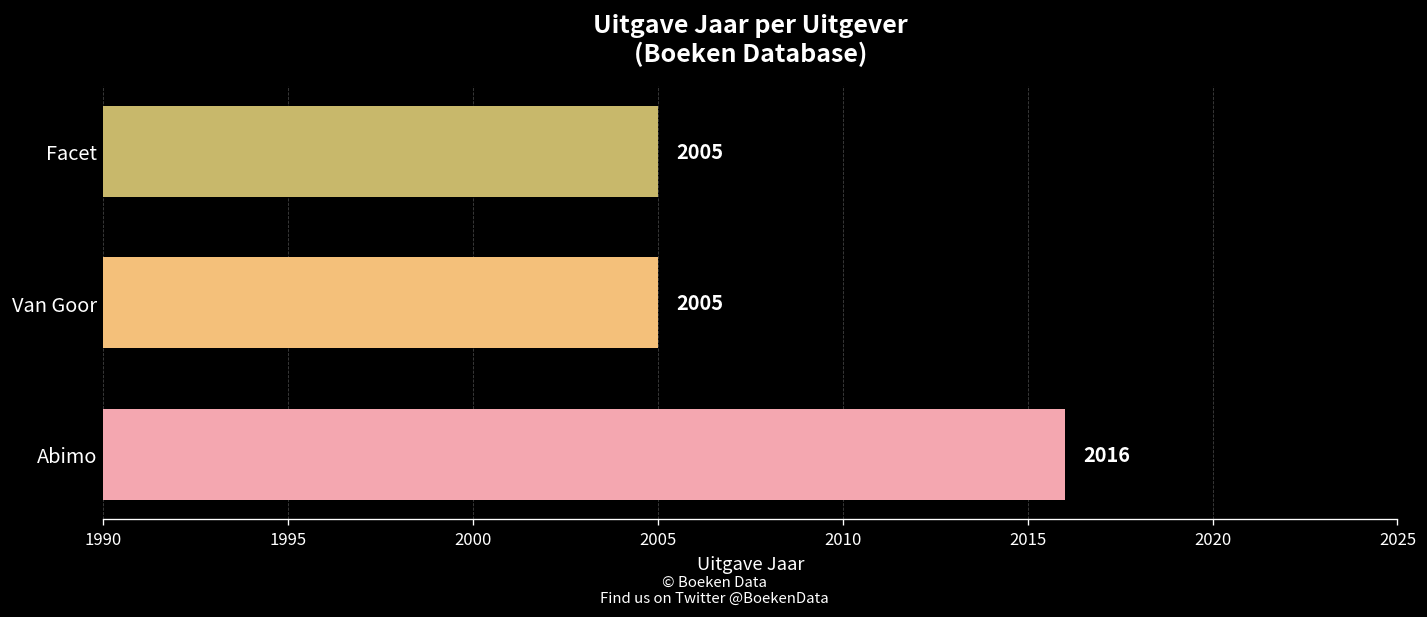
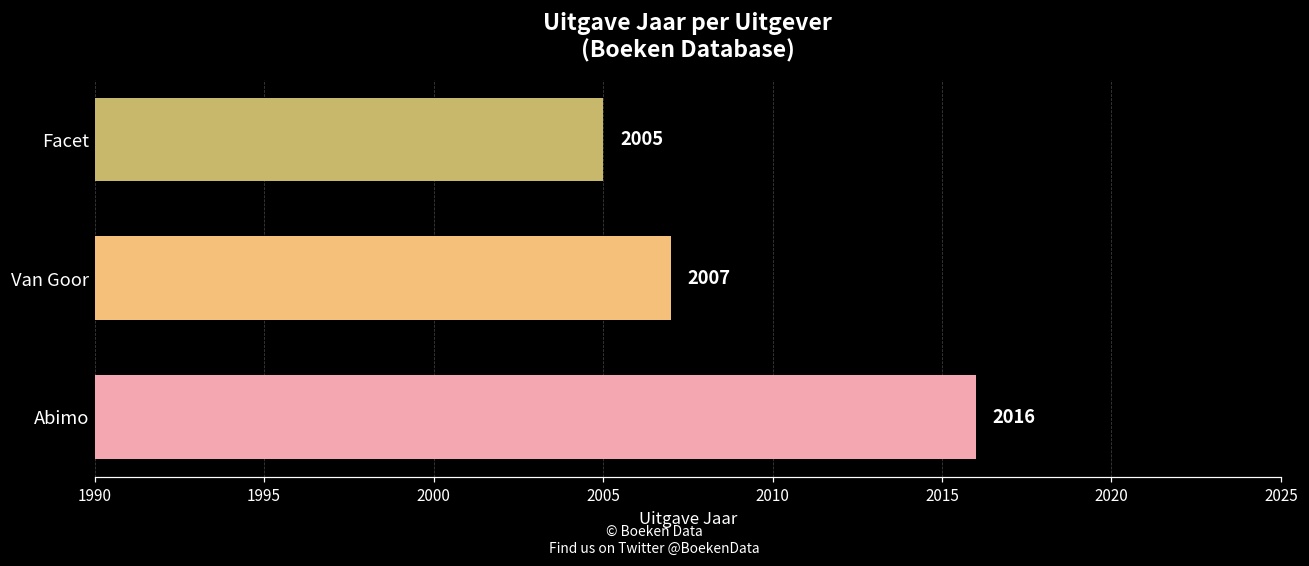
  {
    "Facet": 2005,
-   "Van Goor": 2005,
+   "Van Goor": 2007,
    "Abimo": 2016
  }
